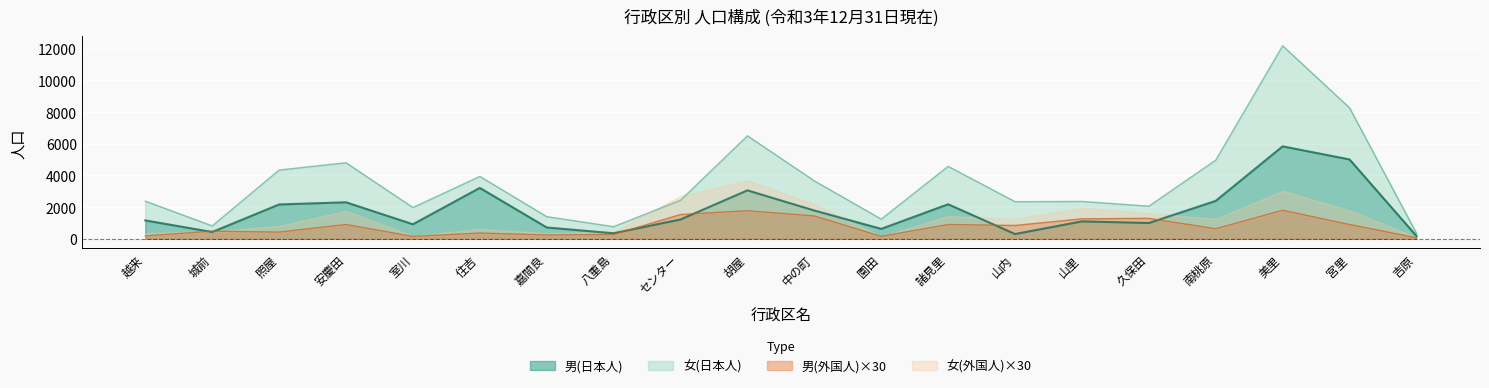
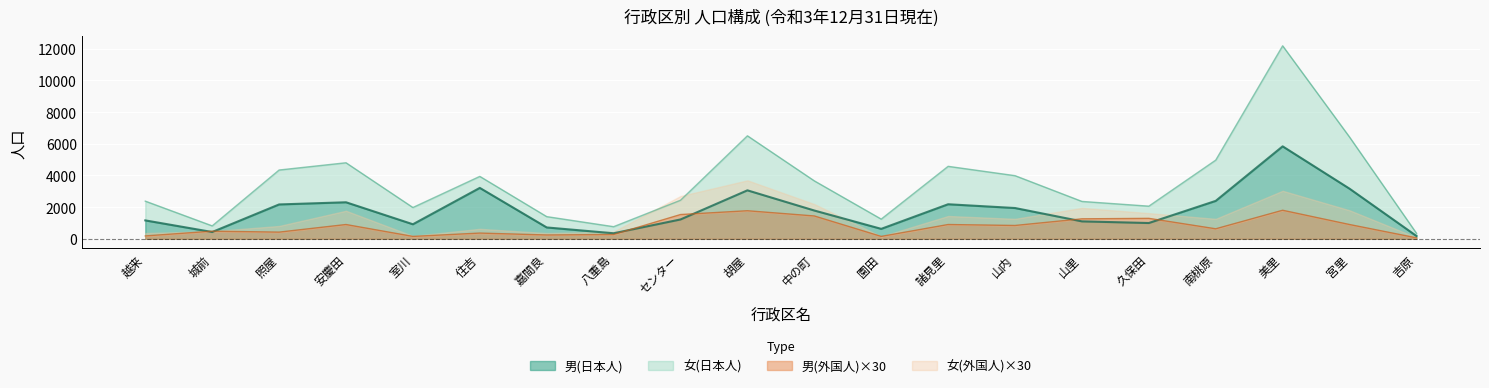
  {
    "男(日本人)": {
      "越来": 1200,
      "照屋": 2200,
      "安慶田": 2300,
      "室川": 900,
      "住吉": 3200,
      "嘉間良": 700,
      "センター": 1200,
      "胡屋": 3100,
      "中の町": 1800,
      "園田": 600,
      "諸見里": 2200,
-     "山内": 300,
+     "山内": 1900,
      "山里": 1100,
      "久保田": 1000,
      "南桃原": 2400,
      "美里": 5800,
-     "宮里": 5000
+     "宮里": 3200
    },
    "女(日本人)": {
      "越来": 1200,
      "城前": 400,
      "照屋": 2200,
      "安慶田": 2500,
      "室川": 1100,
      "住吉": 700,
      "嘉間良": 700,
      "八重島": 400,
      "センター": 1200,
      "胡屋": 3400,
      "中の町": 1900,
      "園田": 600,
      "諸見里": 2400,
      "山内": 2000,
      "山里": 1300,
      "久保田": 1100,
      "南桃原": 2600,
      "美里": 6300,
      "宮里": 3300,
      "吉原": 200
    },
    "男(外国人)×30": {
      "越来": 200,
      "照屋": 400,
      "安慶田": 900,
      "住吉": 400,
      "センター": 1500,
      "胡屋": 1800,
      "中の町": 1400,
      "諸見里": 900,
      "山内": 800,
      "山里": 1300,
      "久保田": 1300,
      "南桃原": 600,
      "美里": 1800,
      "宮里": 900
    },
    "女(外国人)×30": {
      "越来": 200,
      "照屋": 400,
      "安慶田": 900,
      "住吉": 300,
      "センター": 1200,
      "胡屋": 1900,
      "中の町": 800,
      "諸見里": 500,
      "山内": 400,
      "山里": 700,
      "久保田": 300,
      "南桃原": 600,
      "美里": 1200,
      "宮里": 900
    }
  }
